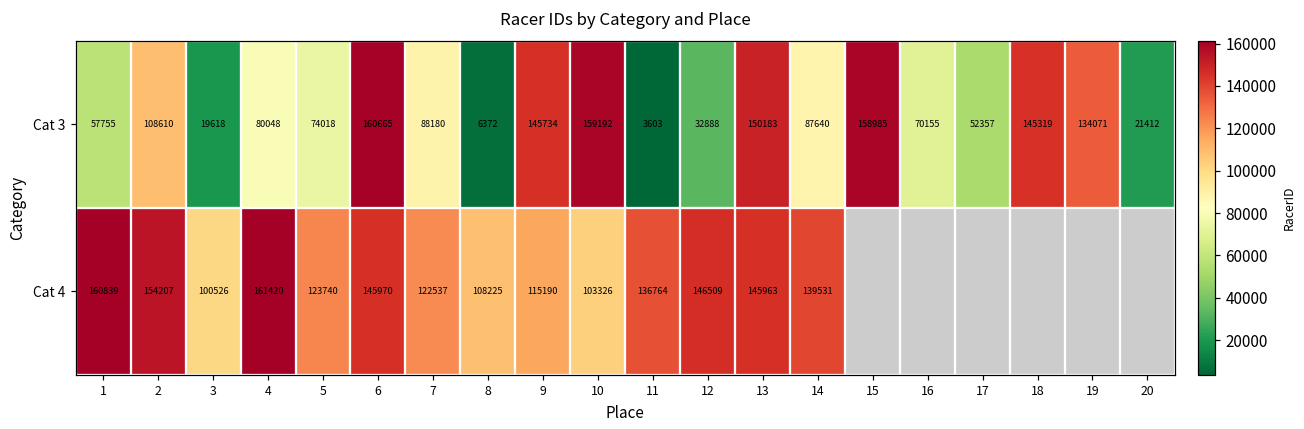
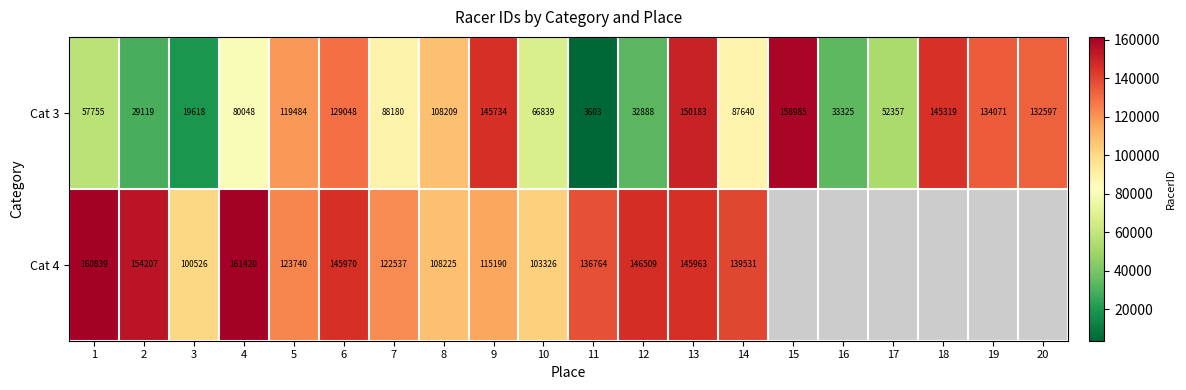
  {
    "Cat 3": {
      "1": 57755,
-     "2": 108610,
+     "2": 29119,
      "3": 19618,
      "4": 80048,
-     "5": 74018,
-     "6": 160665,
+     "5": 119484,
+     "6": 129048,
      "7": 88180,
-     "8": 6372,
+     "8": 108209,
      "9": 145734,
-     "10": 159192,
+     "10": 66839,
      "11": 3603,
      "12": 32888,
      "13": 150183,
      "14": 87640,
      "15": 158985,
-     "16": 70155,
+     "16": 33325,
      "17": 52357,
      "18": 145319,
      "19": 134071,
-     "20": 21412
+     "20": 132597
    },
    "Cat 4": {
      "1": 160839,
      "2": 154207,
      "3": 100526,
      "4": 161420,
      "5": 123740,
      "6": 145970,
      "7": 122537,
      "8": 108225,
      "9": 115190,
      "10": 103326,
      "11": 136764,
      "12": 146509,
      "13": 145963,
      "14": 139531
    }
  }
